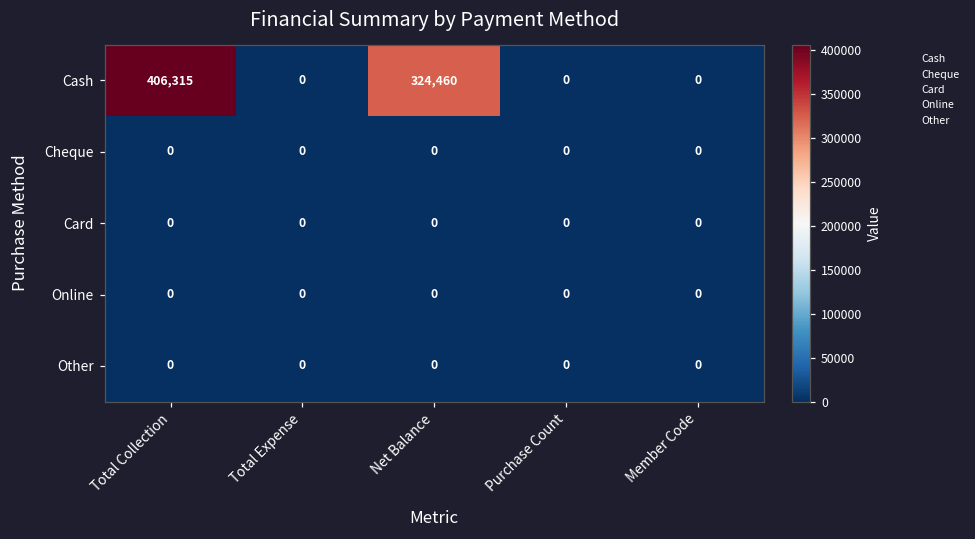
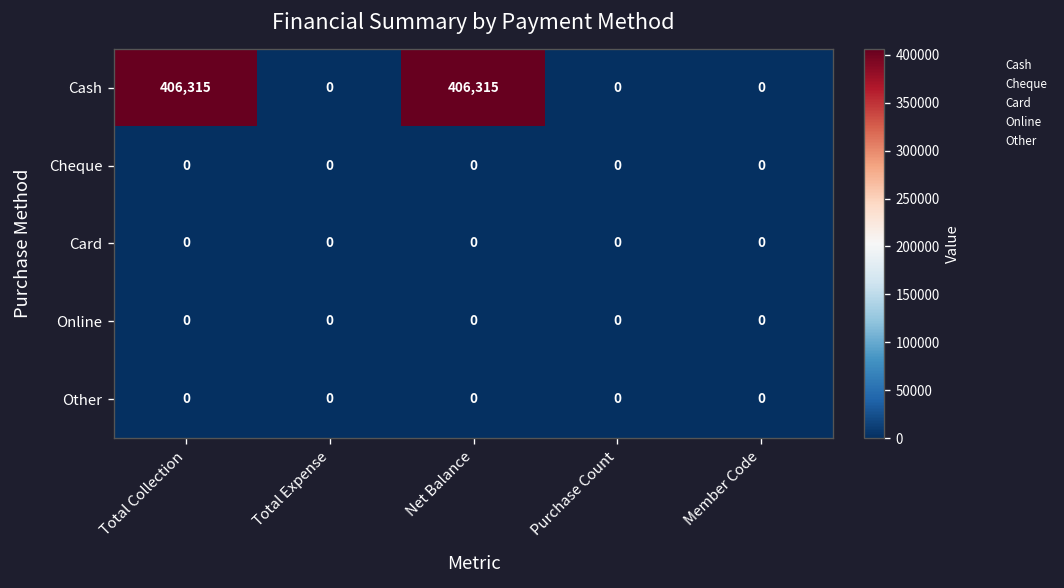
  {
    "Cash": {
      "Total Collection": "406,315",
      "Total Expense": "0",
-     "Net Balance": "324,460",
+     "Net Balance": "406,315",
      "Purchase Count": "0",
      "Member Code": "0"
    },
    "Cheque": {
      "Total Collection": "0",
      "Total Expense": "0",
      "Net Balance": "0",
      "Purchase Count": "0",
      "Member Code": "0"
    },
    "Card": {
      "Total Collection": "0",
      "Total Expense": "0",
      "Net Balance": "0",
      "Purchase Count": "0",
      "Member Code": "0"
    },
    "Online": {
      "Total Collection": "0",
      "Total Expense": "0",
      "Net Balance": "0",
      "Purchase Count": "0",
      "Member Code": "0"
    },
    "Other": {
      "Total Collection": "0",
      "Total Expense": "0",
      "Net Balance": "0",
      "Purchase Count": "0",
      "Member Code": "0"
    }
  }
